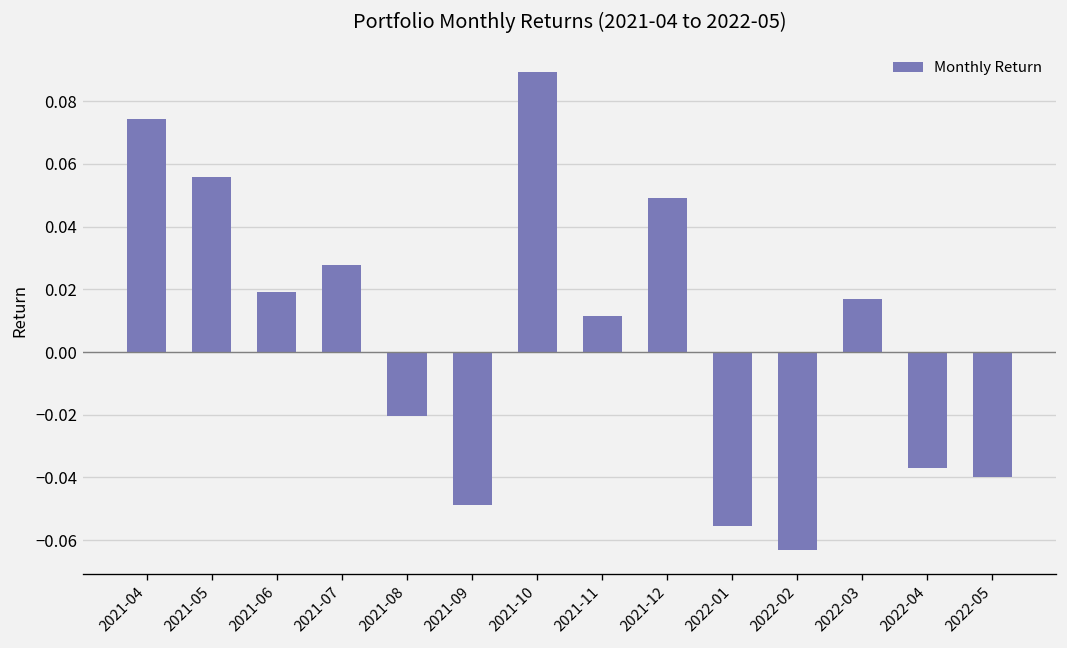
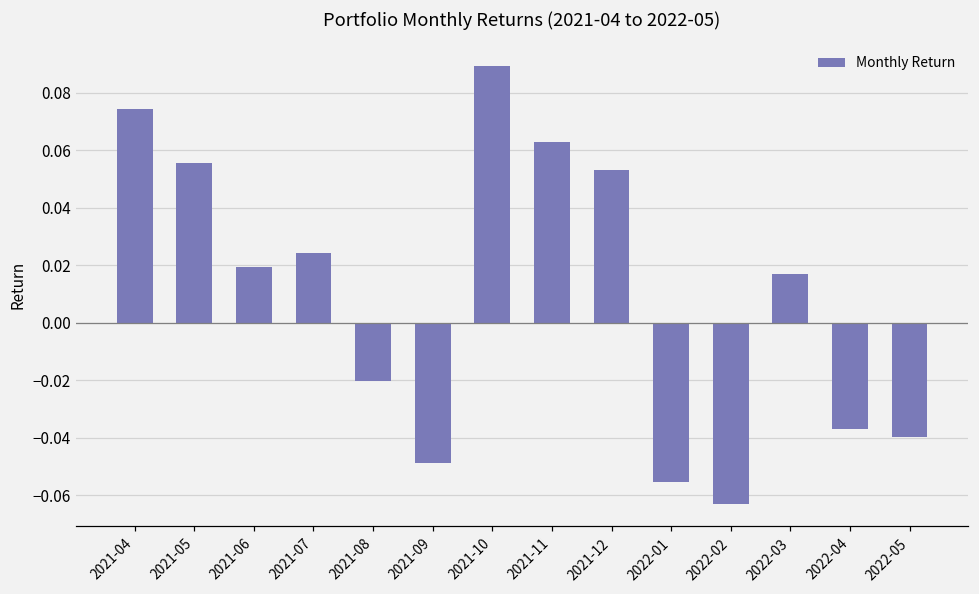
  {
    "2021-04": 0.074,
    "2021-05": 0.056,
    "2021-06": 0.019,
-   "2021-07": 0.028,
+   "2021-07": 0.024,
    "2021-08": -0.020,
    "2021-09": -0.049,
    "2021-10": 0.089,
-   "2021-11": 0.011,
-   "2021-12": 0.049,
+   "2021-11": 0.063,
+   "2021-12": 0.053,
    "2022-01": -0.055,
    "2022-02": -0.063,
    "2022-03": 0.017,
    "2022-04": -0.037,
    "2022-05": -0.040
  }
